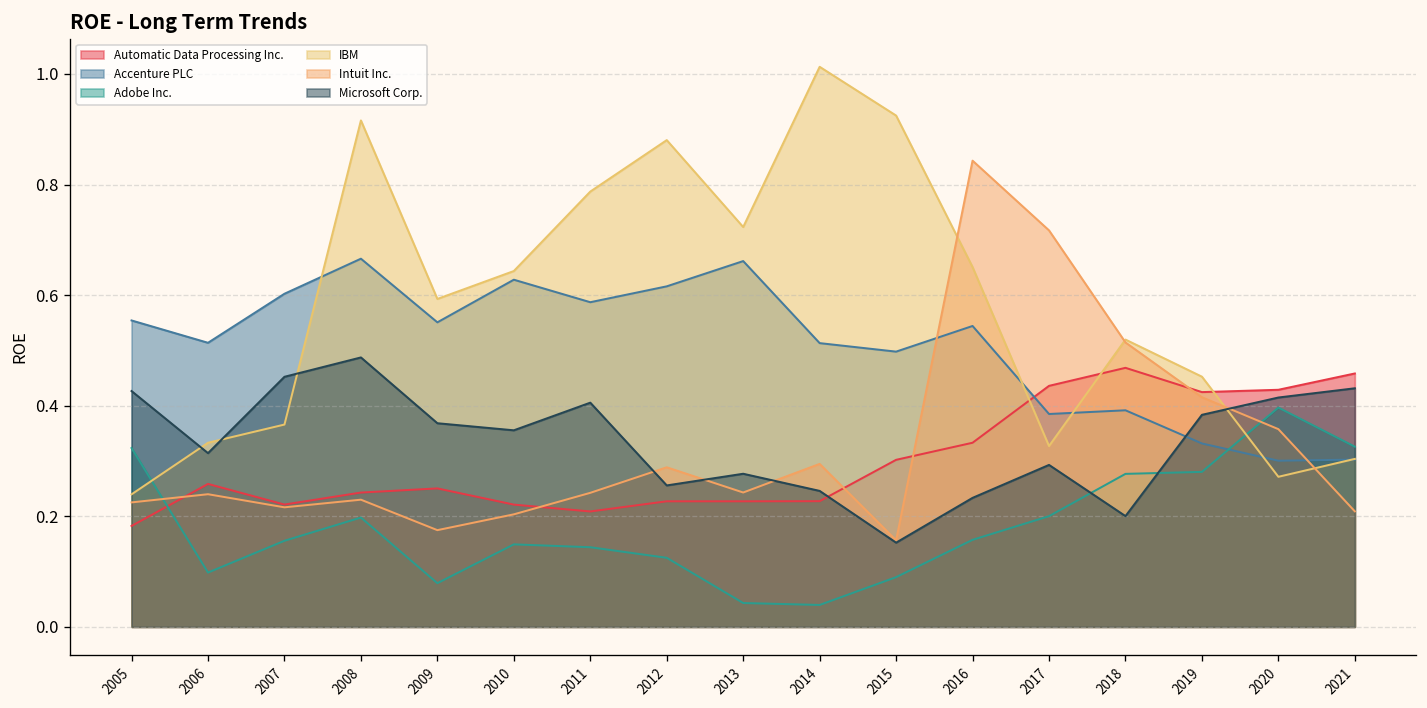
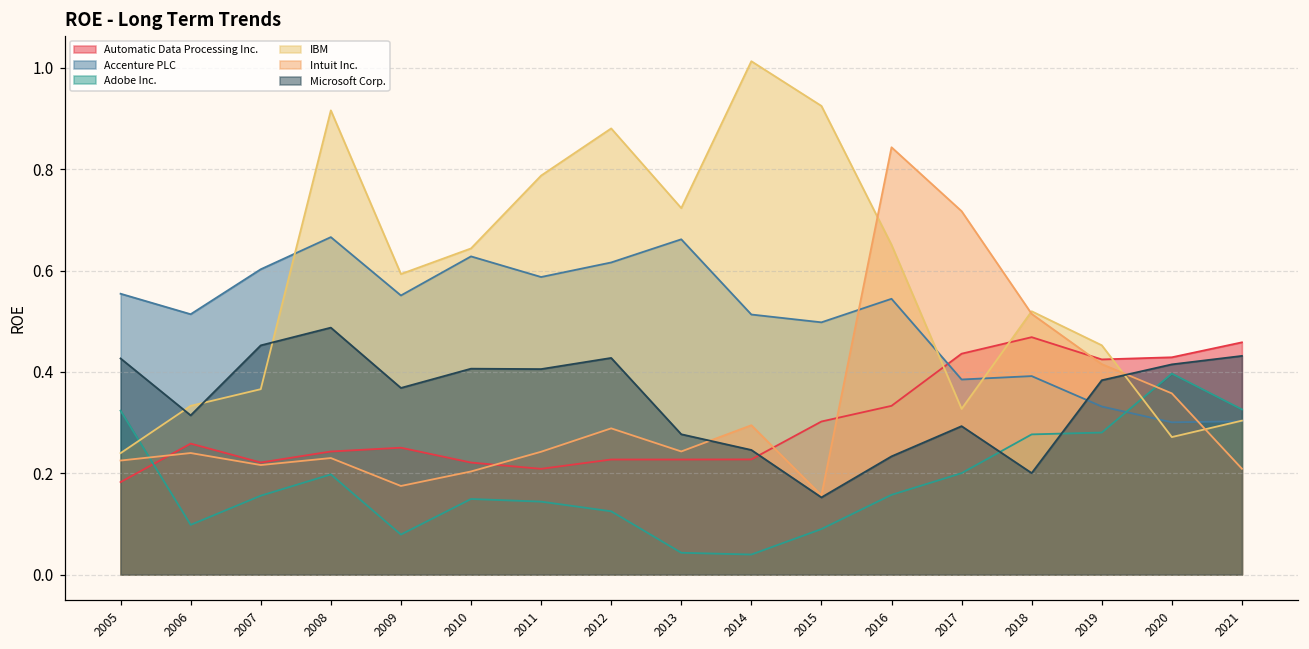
  {
    "Automatic Data Processing Inc.": {
      "2005": 0.18,
      "2006": 0.26,
      "2008": 0.24,
      "2009": 0.25,
      "2010": 0.22,
      "2011": 0.21,
      "2012": 0.23,
      "2013": 0.23,
      "2014": 0.23,
      "2015": 0.30,
      "2016": 0.33,
      "2017": 0.44,
      "2018": 0.47,
      "2019": 0.42,
      "2020": 0.43,
      "2021": 0.46
    },
    "Microsoft Corp.": {
      "2005": 0.43,
      "2006": 0.31,
      "2007": 0.45,
      "2008": 0.49,
      "2009": 0.37,
-     "2010": 0.36,
+     "2010": 0.41,
      "2011": 0.41,
-     "2012": 0.26,
+     "2012": 0.43,
      "2013": 0.28,
      "2014": 0.25,
      "2016": 0.23,
      "2017": 0.29,
      "2018": 0.20,
      "2019": 0.38,
      "2020": 0.41,
      "2021": 0.43
    }
  }
